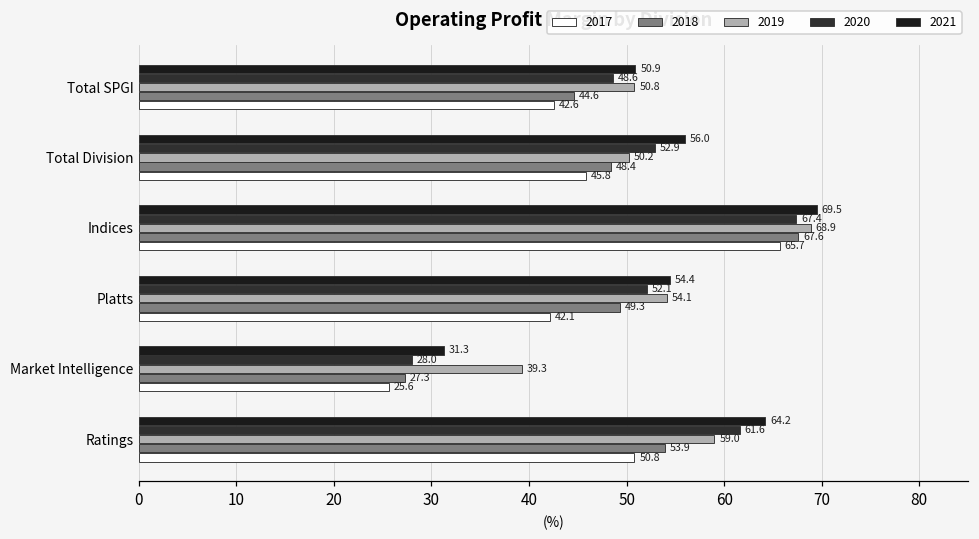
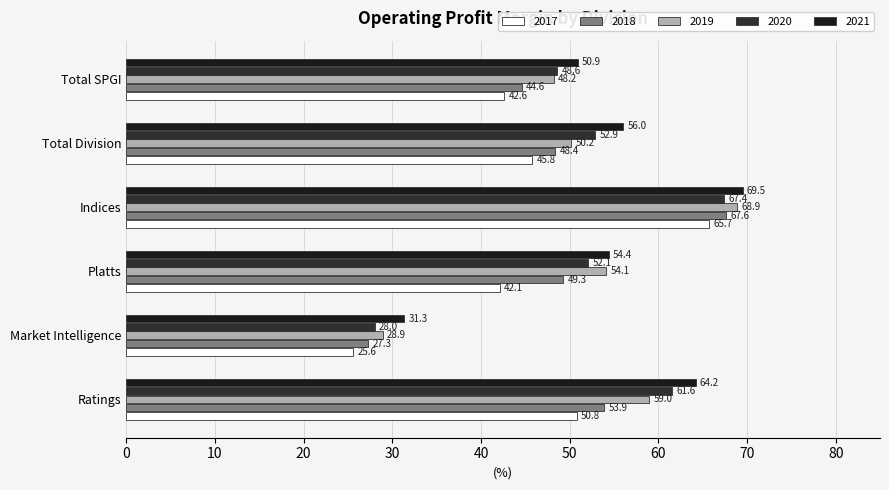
  {
    "2017": {
      "Total SPGI": 42.6,
      "Total Division": 45.8,
      "Indices": 65.7,
      "Platts": 42.1,
      "Market Intelligence": 25.6,
      "Ratings": 50.8
    },
    "2018": {
      "Total SPGI": 44.6,
      "Total Division": 48.4,
      "Indices": 67.6,
      "Platts": 49.3,
      "Market Intelligence": 27.3,
      "Ratings": 53.9
    },
    "2019": {
-     "Total SPGI": 50.8,
+     "Total SPGI": 48.2,
      "Total Division": 50.2,
      "Indices": 68.9,
      "Platts": 54.1,
-     "Market Intelligence": 39.3,
+     "Market Intelligence": 28.9,
      "Ratings": 59.0
    }
  }
